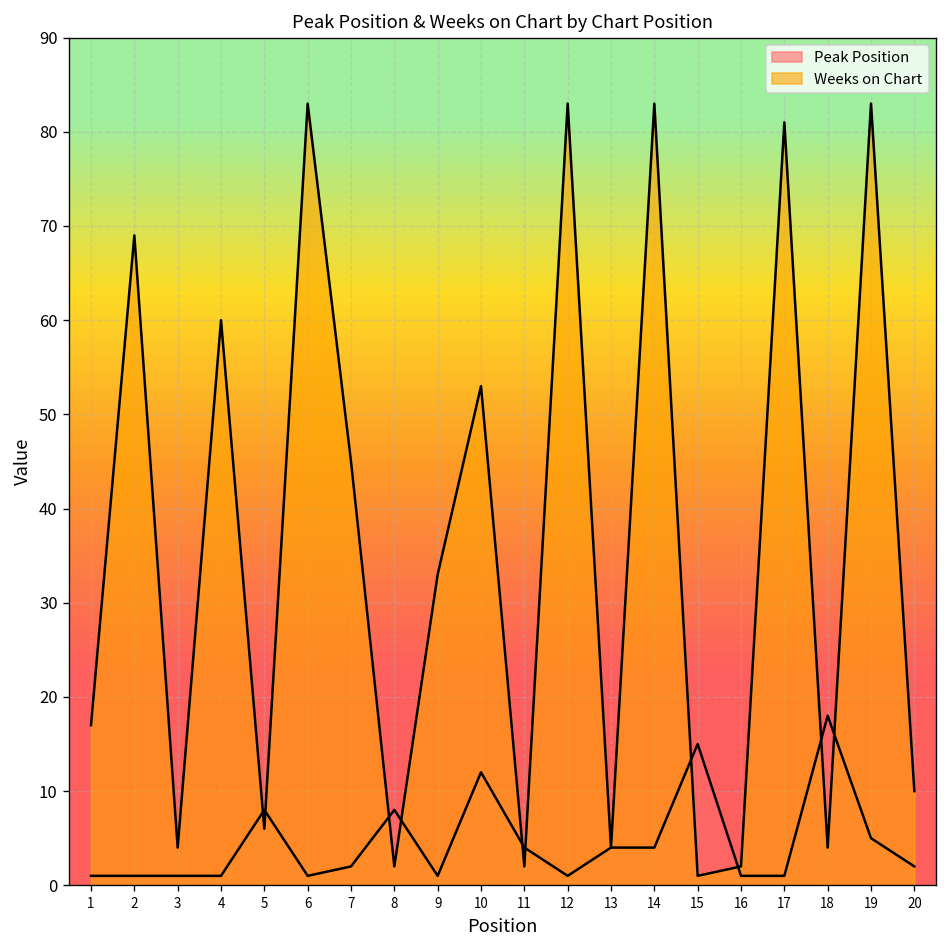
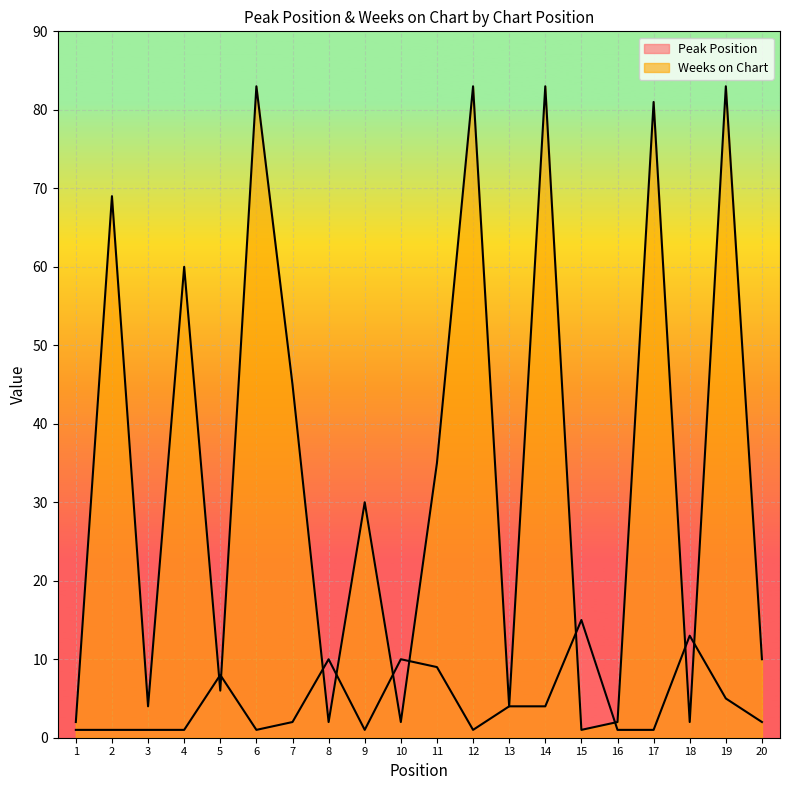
  {
    "Peak Position": {
      "1": 1,
      "2": 1,
      "3": 1,
      "4": 1,
      "5": 8,
      "6": 1,
      "7": 2,
-     "8": 8,
+     "8": 10,
      "9": 1,
-     "10": 12,
-     "11": 4,
+     "10": 10,
+     "11": 9,
      "12": 1,
      "14": 4,
      "15": 15,
      "16": 1,
      "17": 1,
-     "18": 18,
+     "18": 13,
      "19": 5,
      "20": 2
    },
    "Weeks on Chart": {
-     "1": 17,
+     "1": 2,
      "2": 69,
      "3": 4,
      "4": 60,
      "5": 6,
      "6": 83,
      "7": 45,
      "8": 2,
-     "9": 33,
-     "10": 53,
-     "11": 2,
+     "9": 30,
+     "10": 2,
+     "11": 35,
      "12": 83,
      "14": 83,
      "15": 1,
      "16": 2,
      "17": 81,
-     "18": 4,
+     "18": 2,
      "19": 83,
      "20": 10
    }
  }
